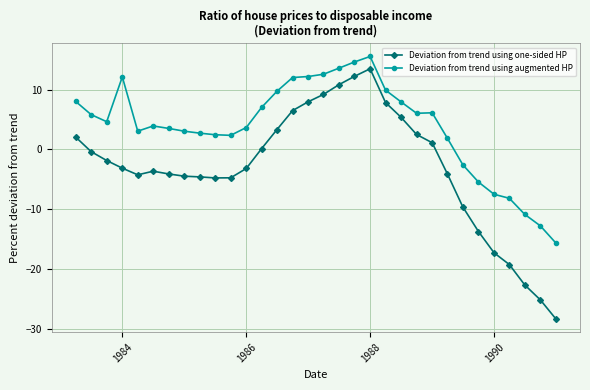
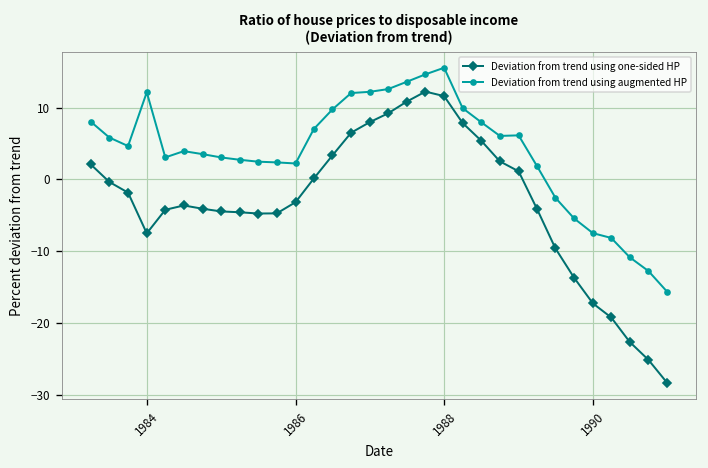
  {
    "Deviation from trend using one-sided HP": {
-     "1984": -3,
+     "1984": -8,
      "1986": -3,
-     "1988": 13,
+     "1988": 12,
      "1990": -17
    },
    "Deviation from trend using augmented HP": {
      "1984": 12,
-     "1986": 4,
+     "1986": 2,
      "1988": 16,
      "1990": -7
    }
  }
